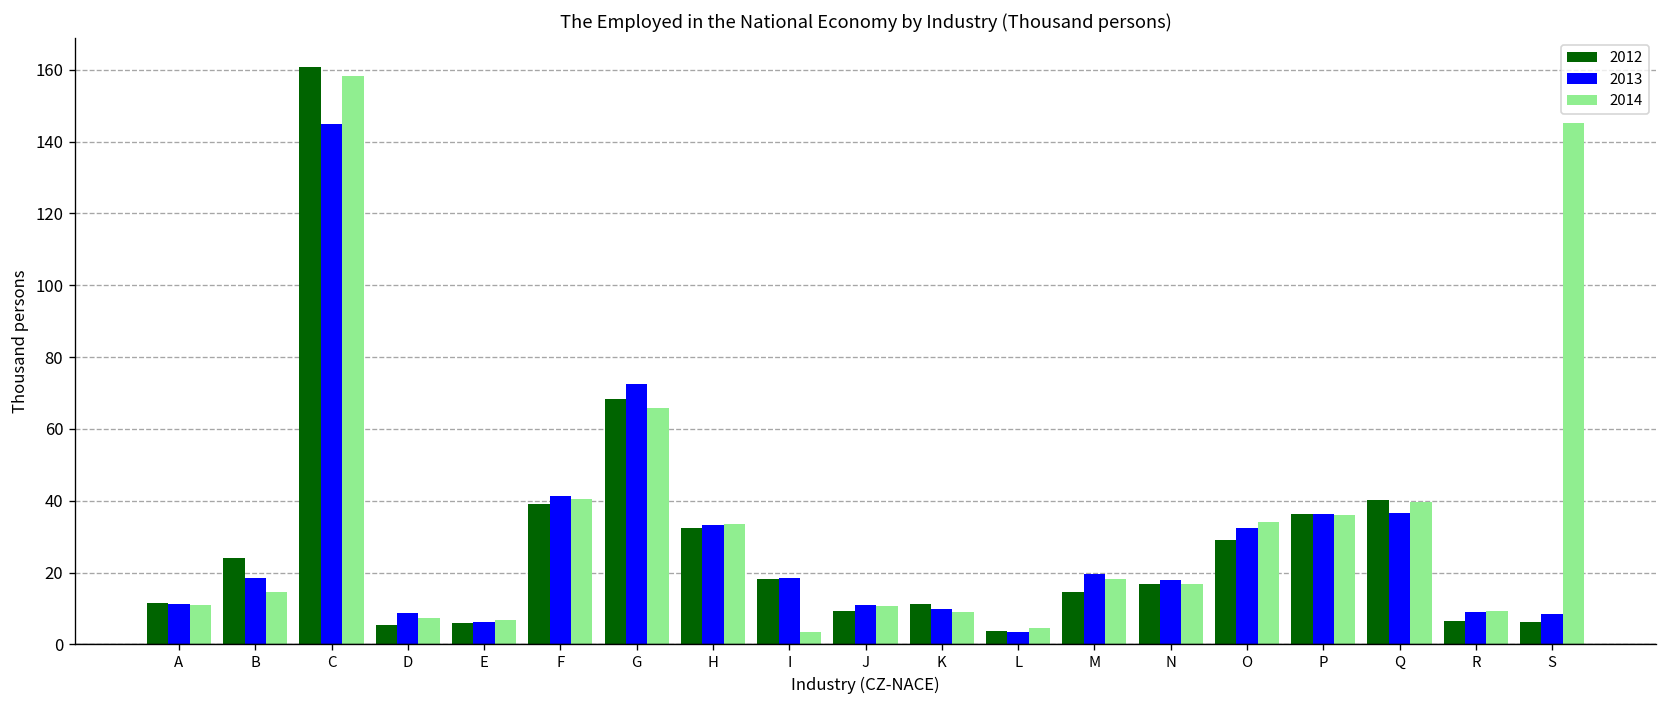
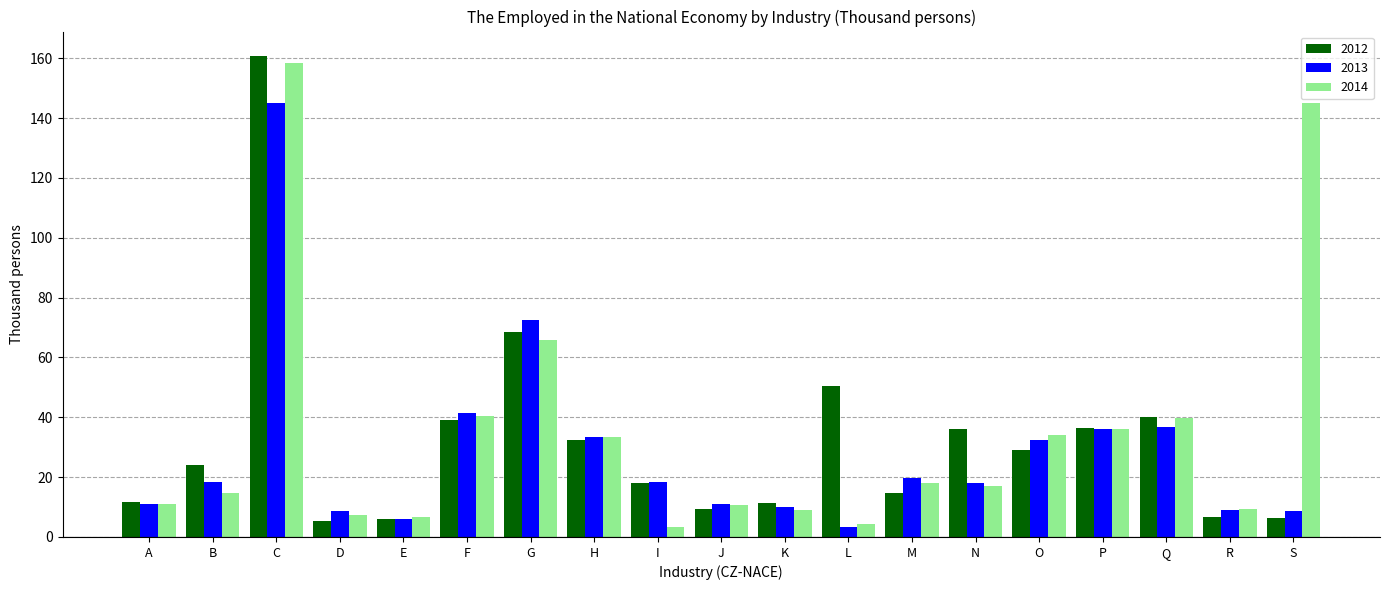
  {
    "2012": {
      "A": 12,
      "B": 24,
      "C": 161,
      "D": 5,
      "E": 6,
      "F": 39,
      "G": 68,
      "H": 32,
      "I": 18,
      "J": 9,
      "K": 11,
-     "L": 4,
+     "L": 50,
      "M": 15,
-     "N": 17,
+     "N": 36,
      "O": 29,
      "P": 36,
      "Q": 40,
      "R": 7,
      "S": 6
    },
    "2013": {
      "A": 11,
      "B": 18,
      "C": 145,
      "D": 9,
      "E": 6,
      "F": 41,
      "G": 72,
      "H": 33,
      "I": 18,
      "J": 11,
      "K": 10,
      "L": 3,
      "M": 20,
      "N": 18,
      "O": 32,
      "P": 36,
      "Q": 37,
      "R": 9,
      "S": 9
    },
    "2014": {
      "A": 11,
      "B": 15,
      "C": 158,
      "D": 7,
      "E": 7,
      "F": 41,
      "G": 66,
      "H": 34,
      "I": 3,
      "J": 11,
      "K": 9,
      "L": 4,
      "M": 18,
      "N": 17,
      "O": 34,
      "P": 36,
      "Q": 40,
      "R": 9,
      "S": 145
    }
  }
